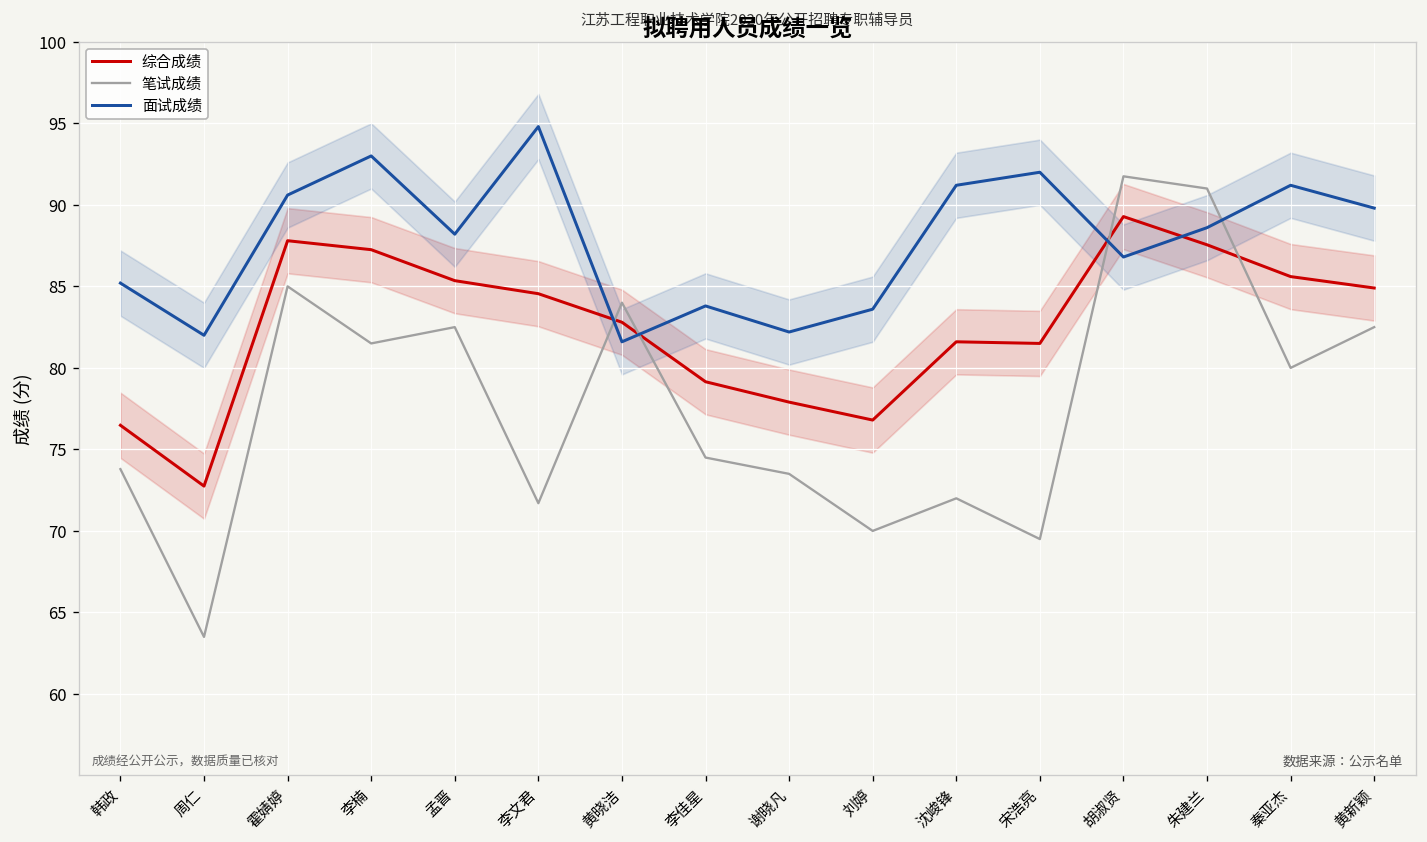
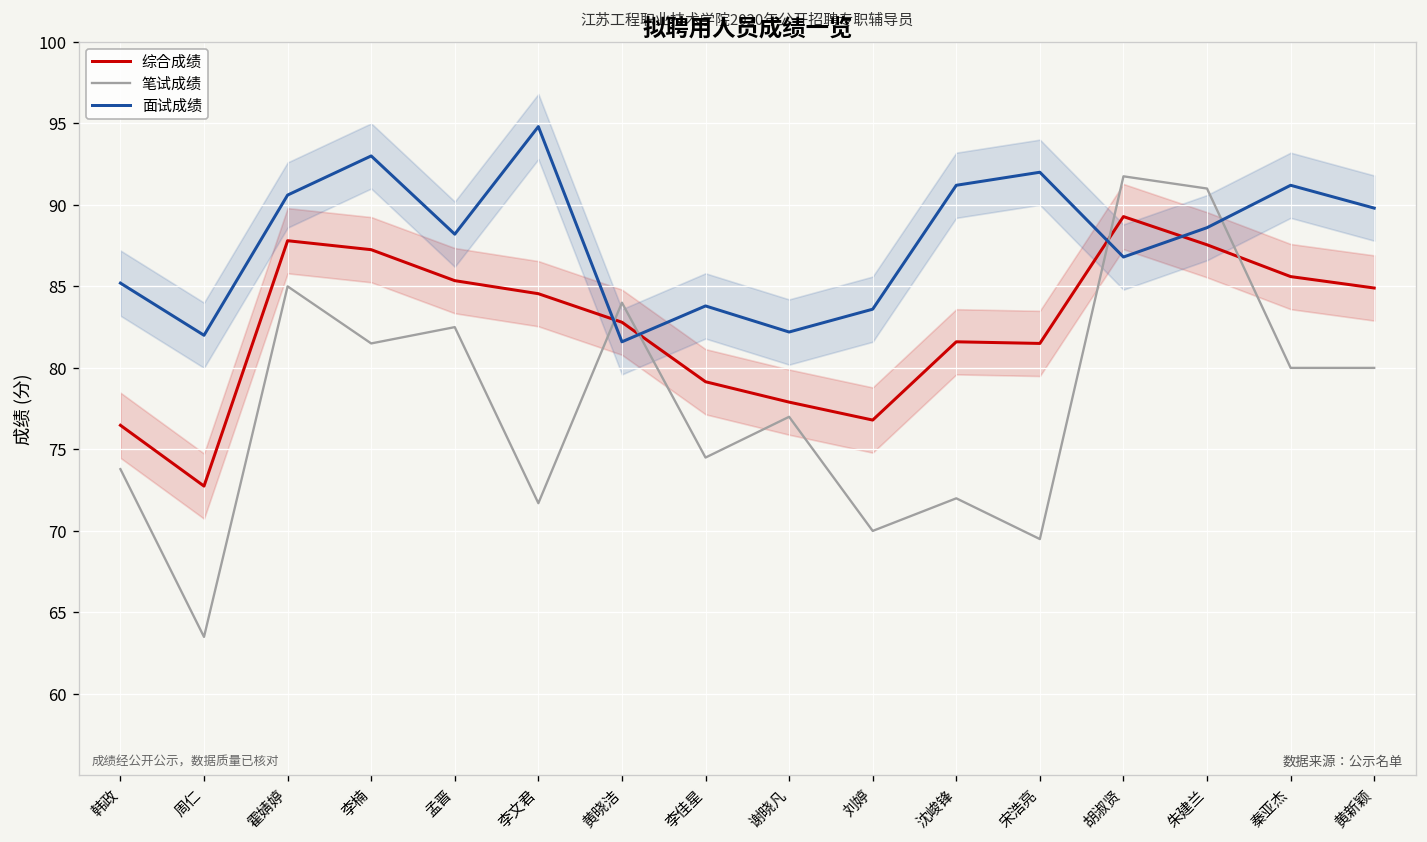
  {
    "笔试成绩": {
      "韩政": 73.8,
      "周仁": 63.5,
      "霍婧婷": 85.0,
      "李楠": 81.5,
      "孟晋": 82.5,
      "李文君": 71.7,
      "黄晓洁": 84.0,
      "李佳星": 74.5,
-     "谢晓凡": 73.5,
+     "谢晓凡": 77.0,
      "刘婷": 70.0,
      "沈峻锋": 72.0,
      "宋浩亮": 69.5,
      "胡淑贤": 91.8,
      "朱建兰": 91.0,
      "秦亚杰": 80.0,
-     "黄新颖": 82.5
+     "黄新颖": 80.0
    }
  }
